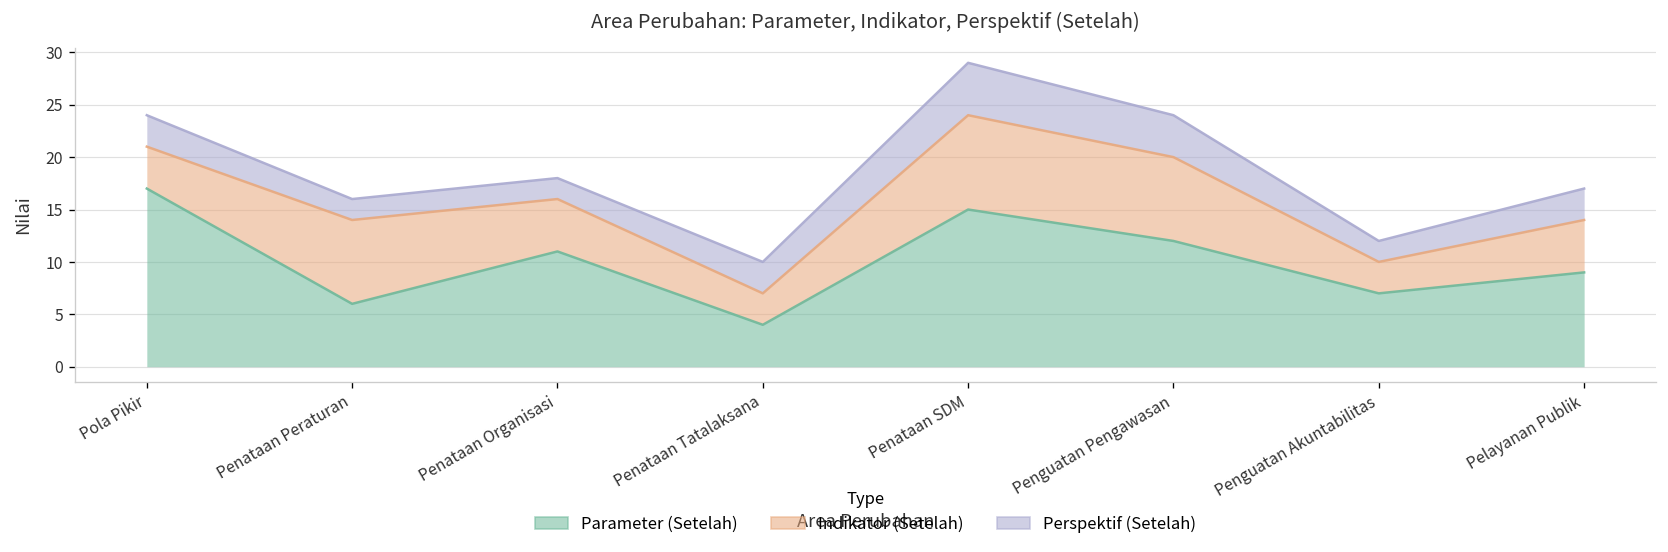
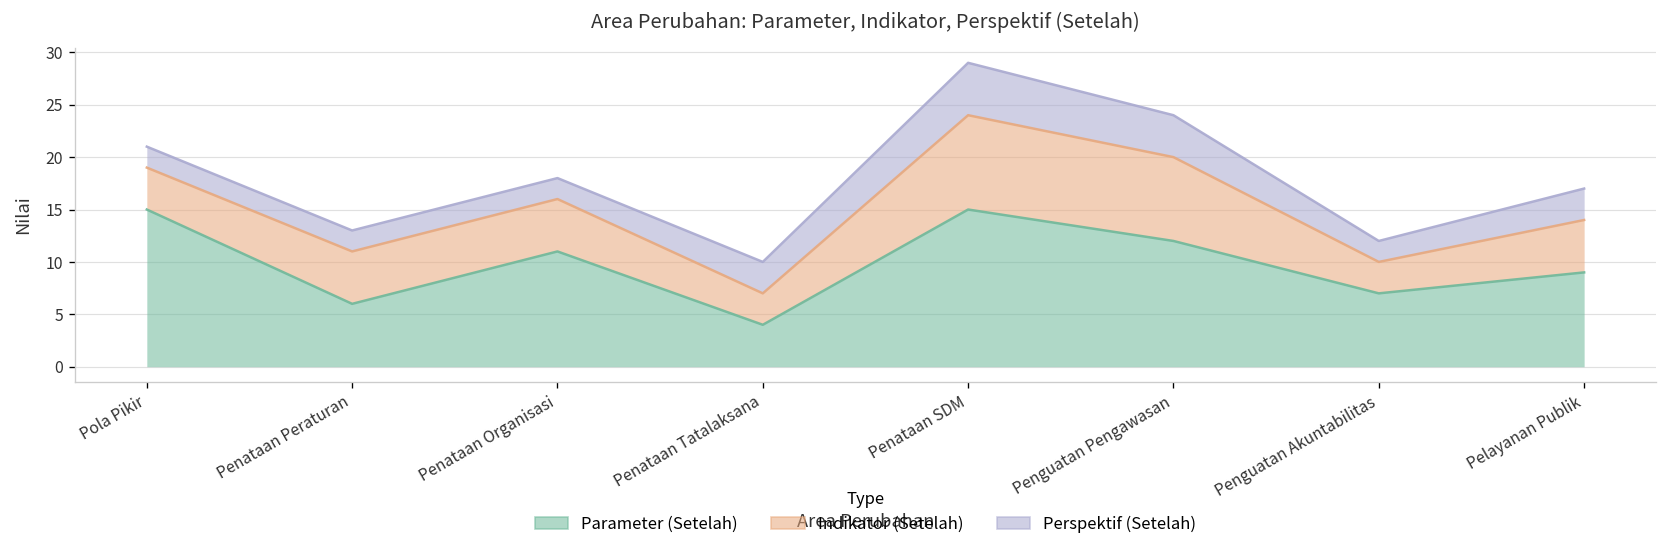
  {
    "Parameter (Setelah)": {
-     "Pola Pikir": 17,
+     "Pola Pikir": 15,
      "Penataan Peraturan": 6,
      "Penataan Organisasi": 11,
      "Penataan Tatalaksana": 4,
      "Penataan SDM": 15,
      "Penguatan Pengawasan": 12,
      "Penguatan Akuntabilitas": 7,
      "Pelayanan Publik": 9
    },
    "Indikator (Setelah)": {
      "Pola Pikir": 4,
-     "Penataan Peraturan": 8,
+     "Penataan Peraturan": 5,
      "Penataan Organisasi": 5,
      "Penataan Tatalaksana": 3,
      "Penataan SDM": 9,
      "Penguatan Pengawasan": 8,
      "Penguatan Akuntabilitas": 3,
      "Pelayanan Publik": 5
    },
    "Perspektif (Setelah)": {
-     "Pola Pikir": 3,
+     "Pola Pikir": 2,
      "Penataan Peraturan": 2,
      "Penataan Organisasi": 2,
      "Penataan Tatalaksana": 3,
      "Penataan SDM": 5,
      "Penguatan Pengawasan": 4,
      "Penguatan Akuntabilitas": 2,
      "Pelayanan Publik": 3
    }
  }
